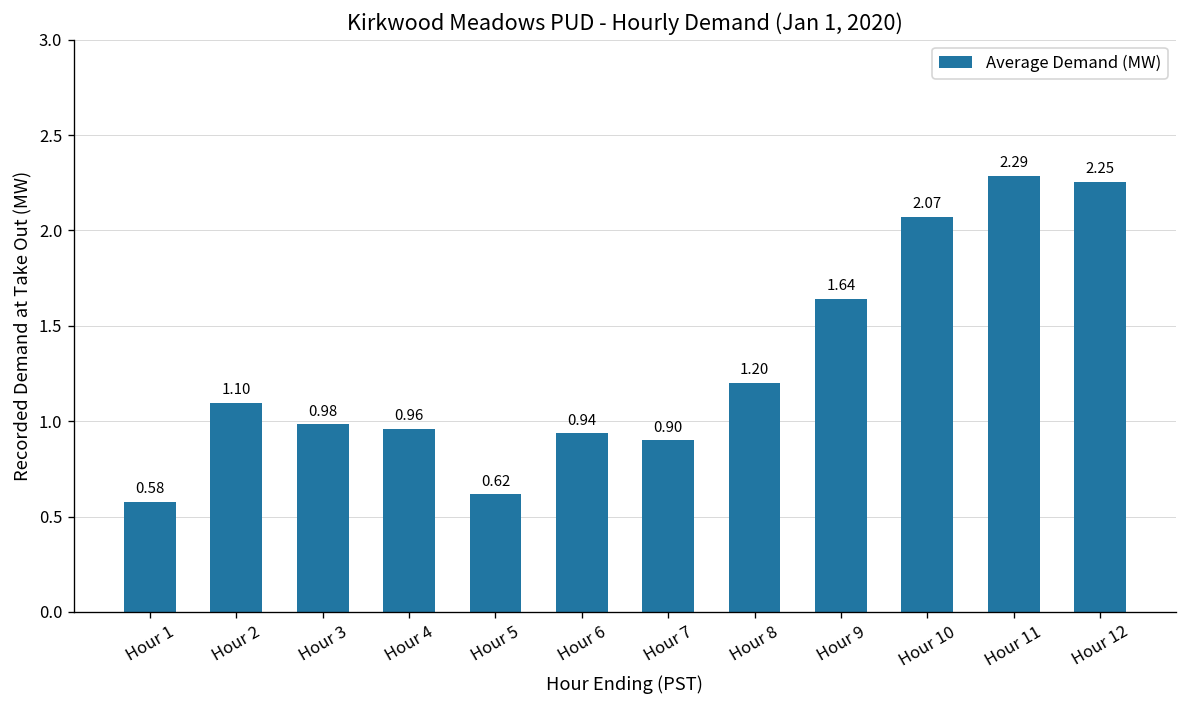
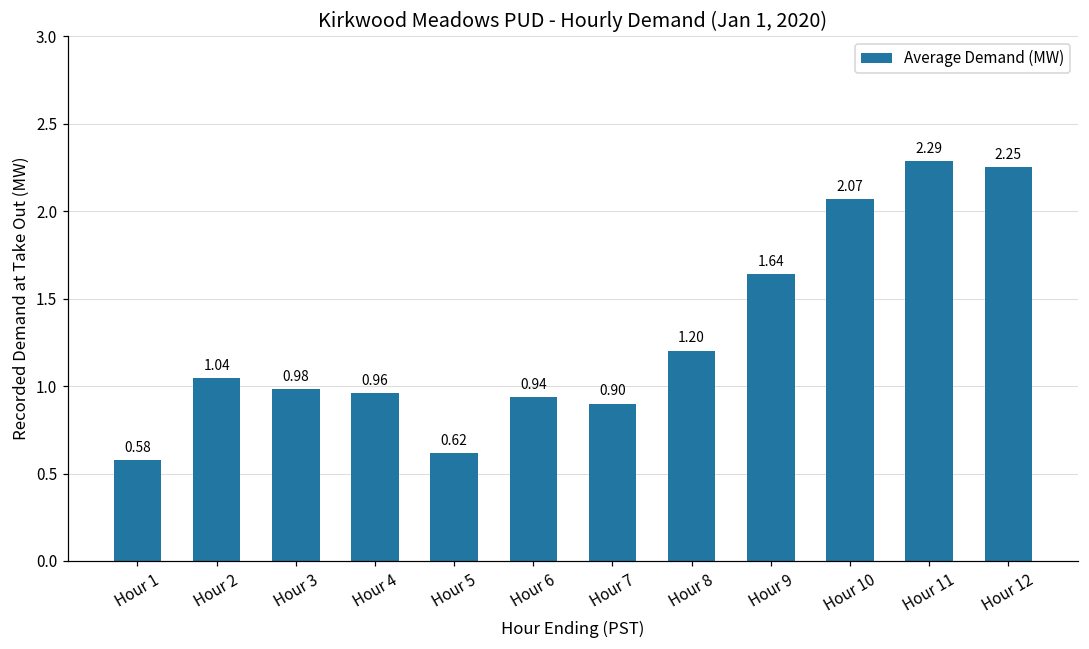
  {
    "Hour 1": 0.58,
-   "Hour 2": 1.10,
+   "Hour 2": 1.04,
    "Hour 3": 0.98,
    "Hour 4": 0.96,
    "Hour 5": 0.62,
    "Hour 6": 0.94,
    "Hour 7": 0.90,
    "Hour 8": 1.20,
    "Hour 9": 1.64,
    "Hour 10": 2.07,
    "Hour 11": 2.29,
    "Hour 12": 2.25
  }
